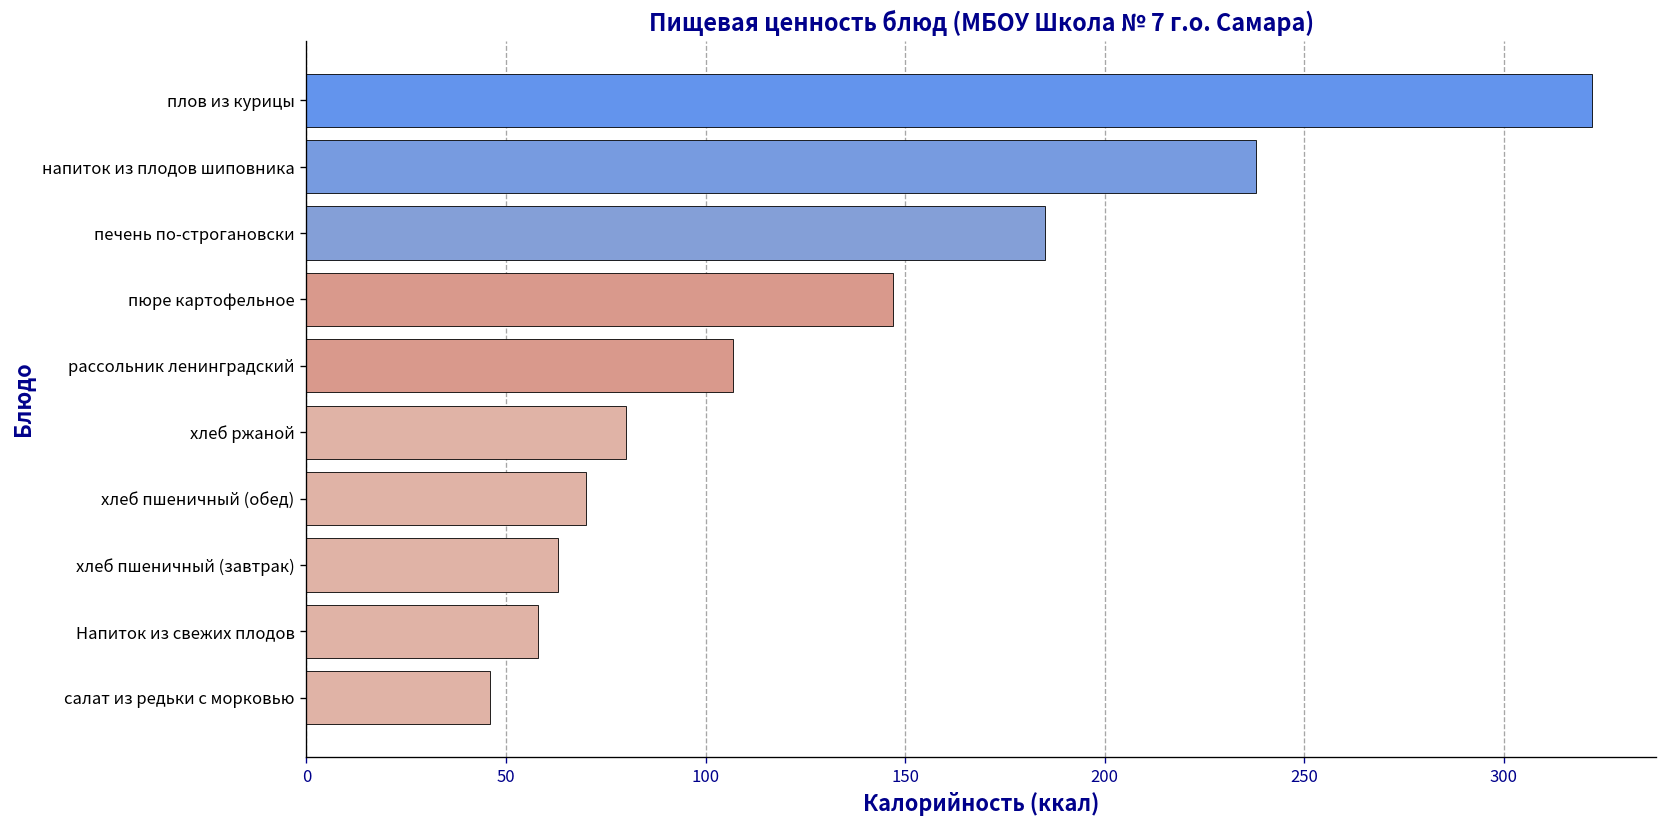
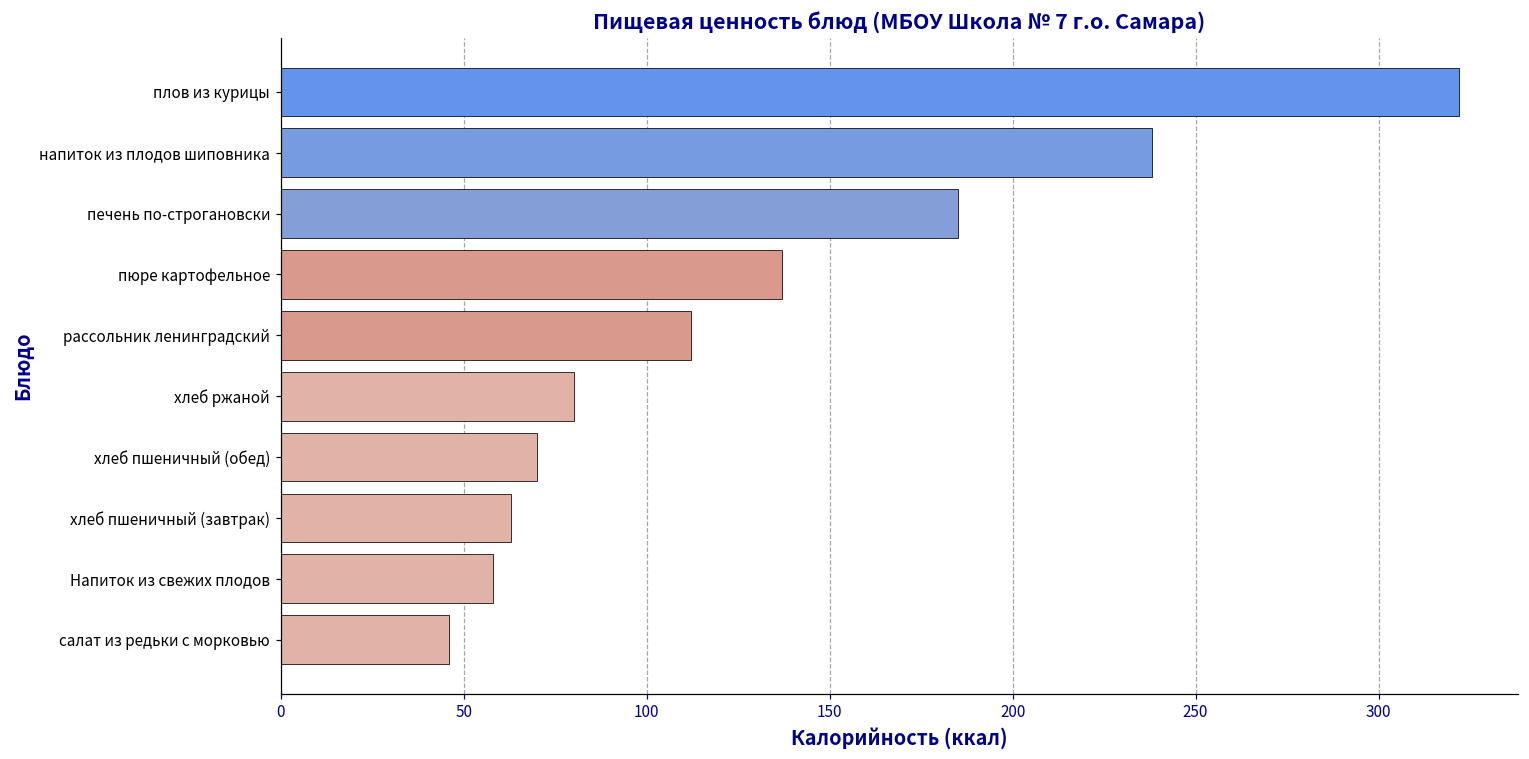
  {
    "плов из курицы": 322,
    "напиток из плодов шиповника": 238,
    "печень по-строгановски": 185,
-   "пюре картофельное": 147,
-   "рассольник ленинградский": 107,
+   "пюре картофельное": 137,
+   "рассольник ленинградский": 112,
    "хлеб ржаной": 80,
    "хлеб пшеничный (обед)": 70,
    "хлеб пшеничный (завтрак)": 63,
    "Напиток из свежих плодов": 58,
    "салат из редьки с морковью": 46
  }
